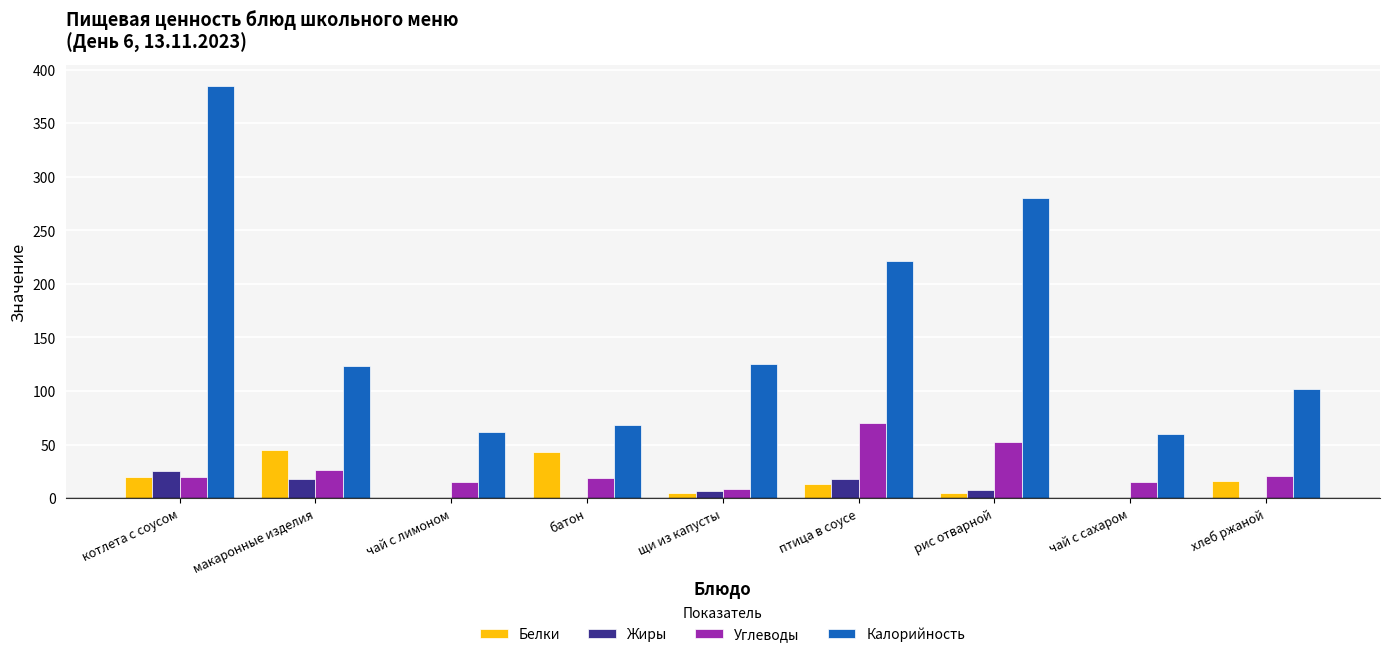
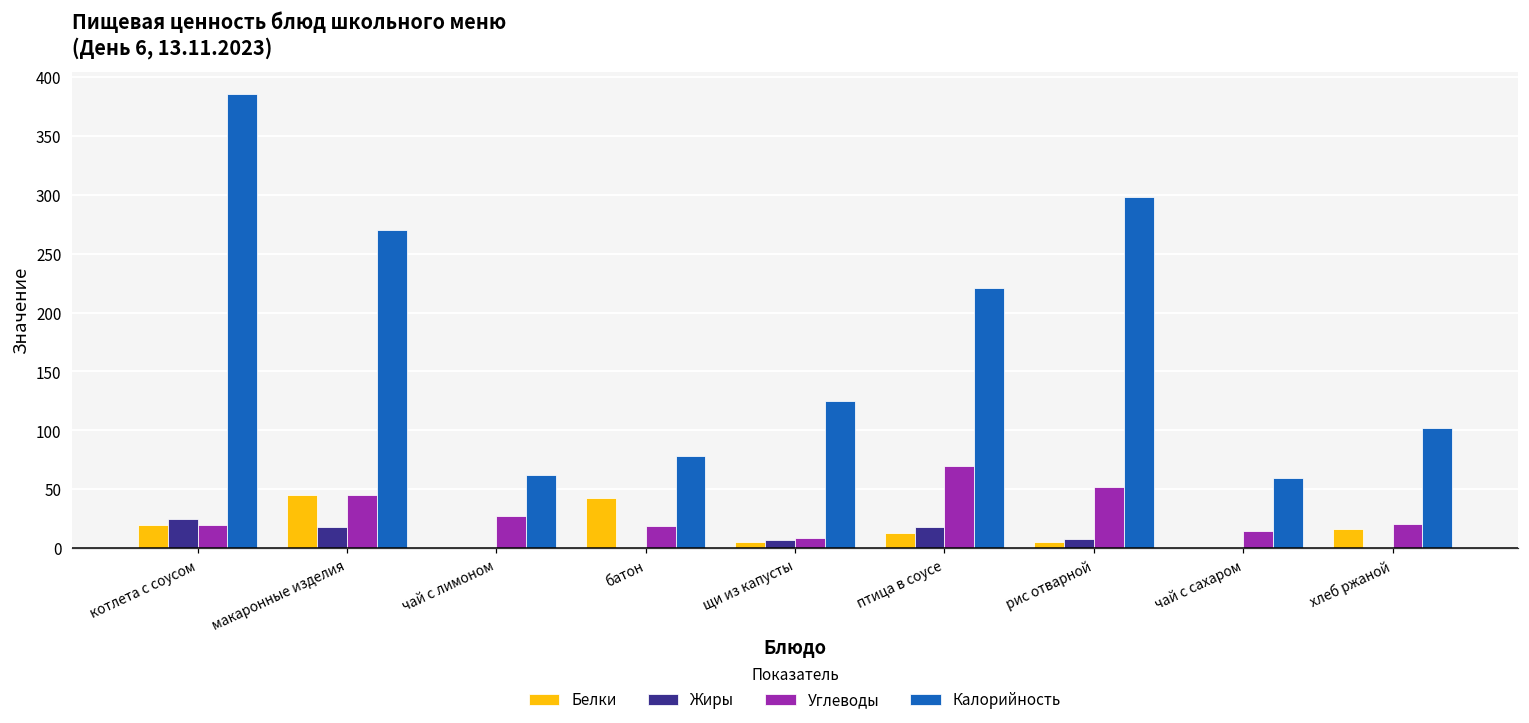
  {
    "Белки": {
      "котлета с соусом": 20,
      "макаронные изделия": 45,
      "батон": 43,
      "щи из капусты": 5,
      "птица в соусе": 13,
      "рис отварной": 5,
      "чай с сахаром": 0,
      "хлеб ржаной": 16
    },
    "Жиры": {
      "котлета с соусом": 25,
      "макаронные изделия": 18,
      "батон": 0,
      "щи из капусты": 7,
      "птица в соусе": 18,
      "рис отварной": 8,
      "чай с сахаром": 0,
      "хлеб ржаной": 0
    },
    "Углеводы": {
      "котлета с соусом": 20,
-     "макаронные изделия": 26,
-     "чай с лимоном": 15,
+     "макаронные изделия": 45,
+     "чай с лимоном": 27,
      "батон": 19,
      "щи из капусты": 9,
      "птица в соусе": 70,
      "рис отварной": 52,
      "чай с сахаром": 15,
      "хлеб ржаной": 21
    },
    "Калорийность": {
      "котлета с соусом": 385,
-     "макаронные изделия": 123,
+     "макаронные изделия": 270,
      "чай с лимоном": 62,
-     "батон": 69,
+     "батон": 79,
      "щи из капусты": 125,
      "птица в соусе": 221,
-     "рис отварной": 280,
+     "рис отварной": 298,
      "чай с сахаром": 60,
      "хлеб ржаной": 102
    }
  }
